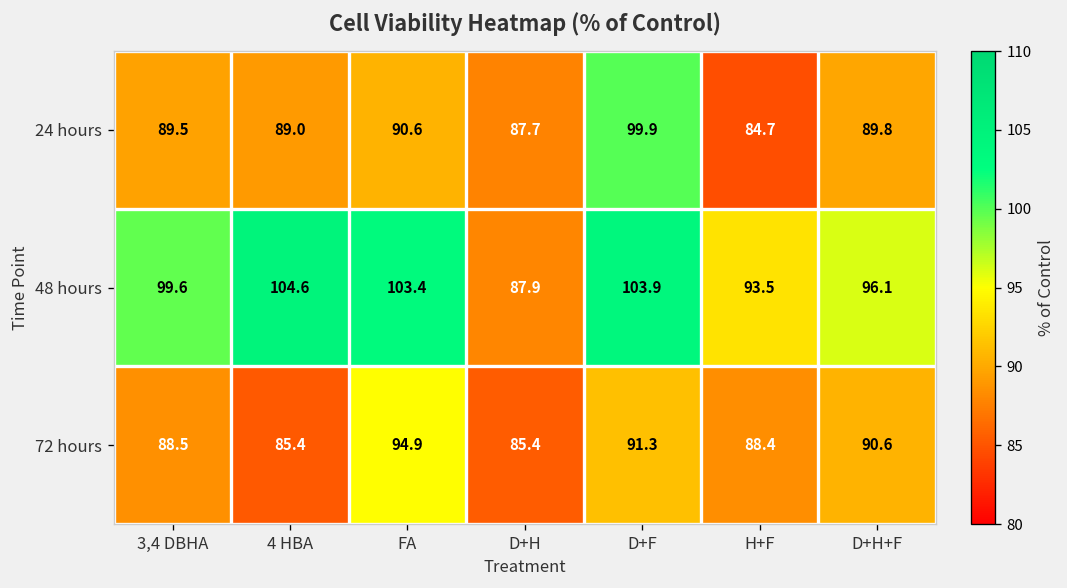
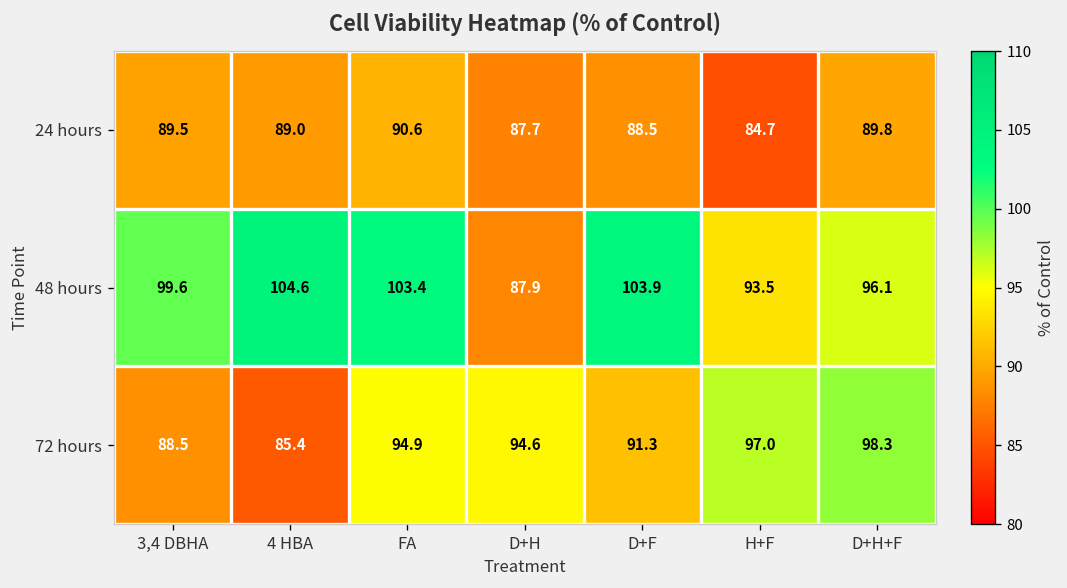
  {
    "24 hours": {
      "3,4 DBHA": 89.5,
      "4 HBA": 89.0,
      "FA": 90.6,
      "D+H": 87.7,
-     "D+F": 99.9,
+     "D+F": 88.5,
      "H+F": 84.7,
      "D+H+F": 89.8
    },
    "48 hours": {
      "3,4 DBHA": 99.6,
      "4 HBA": 104.6,
      "FA": 103.4,
      "D+H": 87.9,
      "D+F": 103.9,
      "H+F": 93.5,
      "D+H+F": 96.1
    },
    "72 hours": {
      "3,4 DBHA": 88.5,
      "4 HBA": 85.4,
      "FA": 94.9,
-     "D+H": 85.4,
+     "D+H": 94.6,
      "D+F": 91.3,
-     "H+F": 88.4,
-     "D+H+F": 90.6
+     "H+F": 97.0,
+     "D+H+F": 98.3
    }
  }
